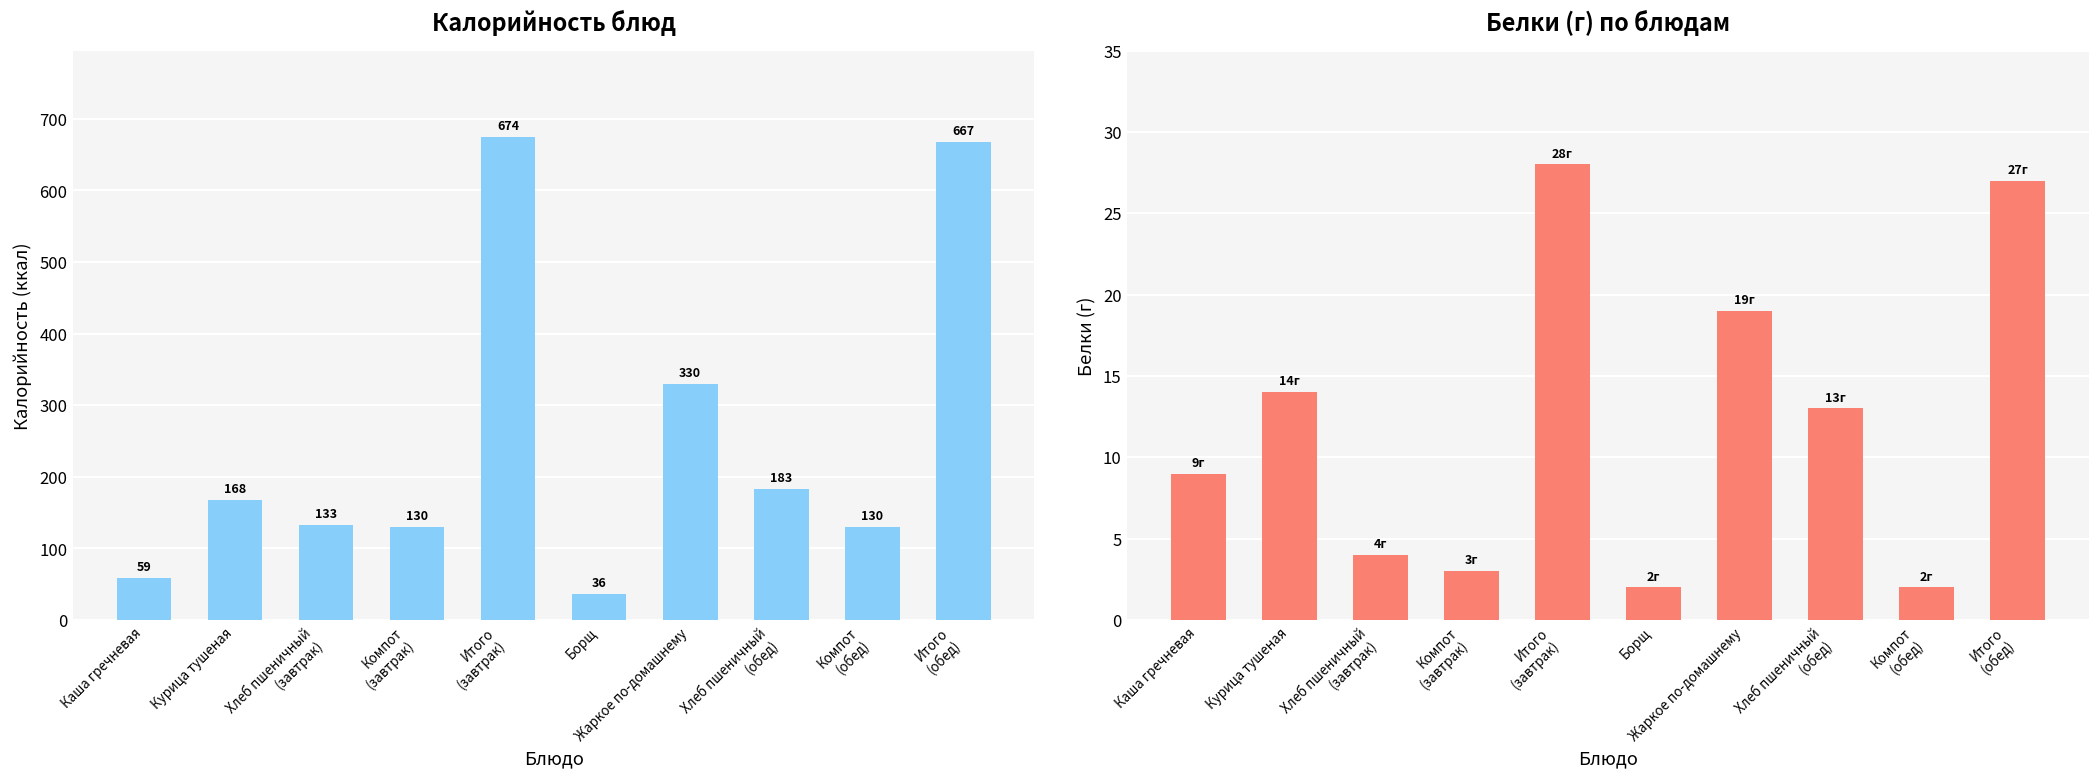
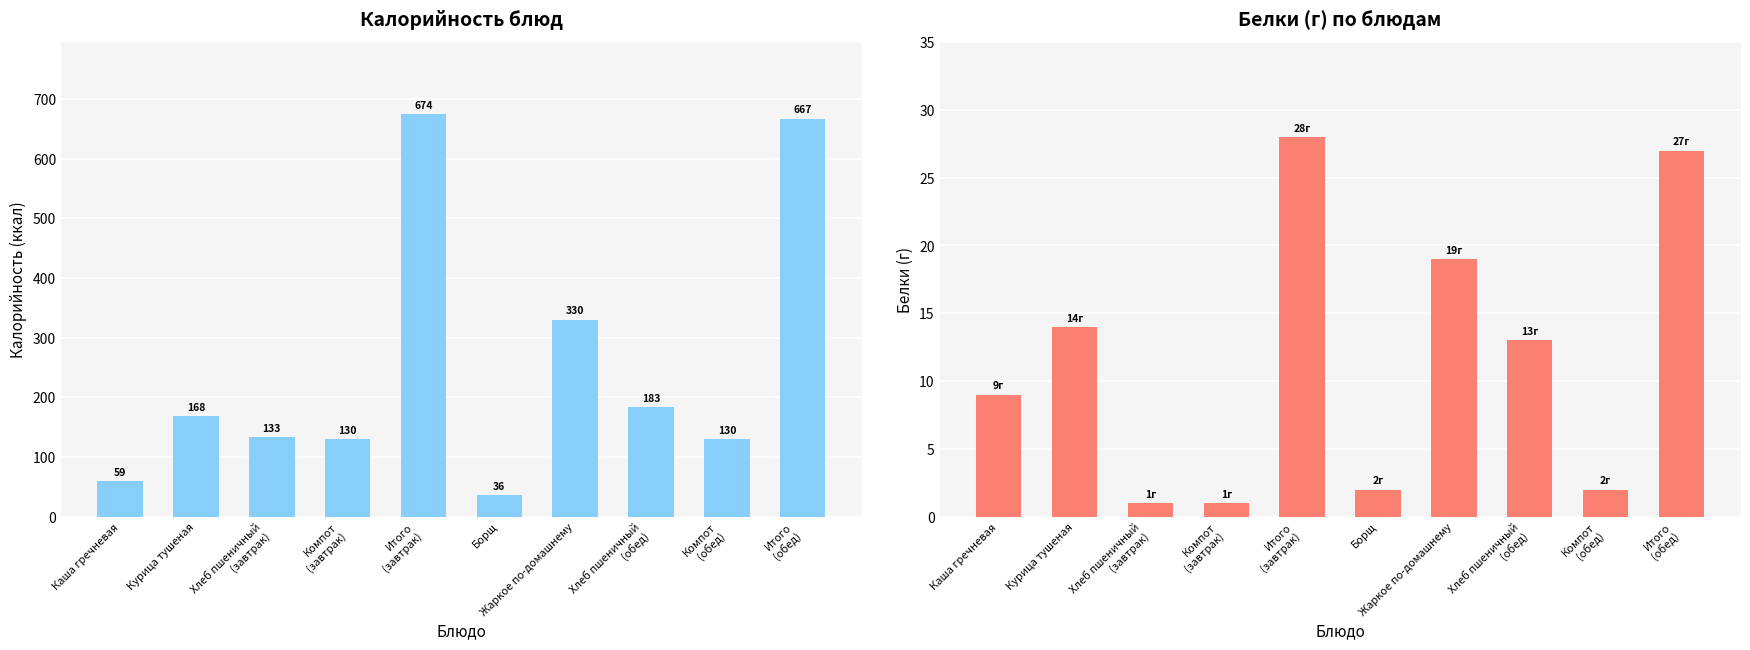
  {
    "Калорийность блюд": {
      "Каша гречневая": "59",
      "Курица тушеная": "168",
      "Хлеб пшеничный (завтрак)": "133",
      "Компот (завтрак)": "130",
      "Итого (завтрак)": "674",
      "Борщ": "36",
      "Жаркое по-домашнему": "330",
      "Хлеб пшеничный (обед)": "183",
      "Компот (обед)": "130",
      "Итого (обед)": "667"
    },
    "Белки (г) по блюдам": {
      "Каша гречневая": "9г",
      "Курица тушеная": "14г",
-     "Хлеб пшеничный (завтрак)": "4г",
-     "Компот (завтрак)": "3г",
+     "Хлеб пшеничный (завтрак)": "1г",
+     "Компот (завтрак)": "1г",
      "Итого (завтрак)": "28г",
      "Борщ": "2г",
      "Жаркое по-домашнему": "19г",
      "Хлеб пшеничный (обед)": "13г",
      "Компот (обед)": "2г",
      "Итого (обед)": "27г"
    }
  }
